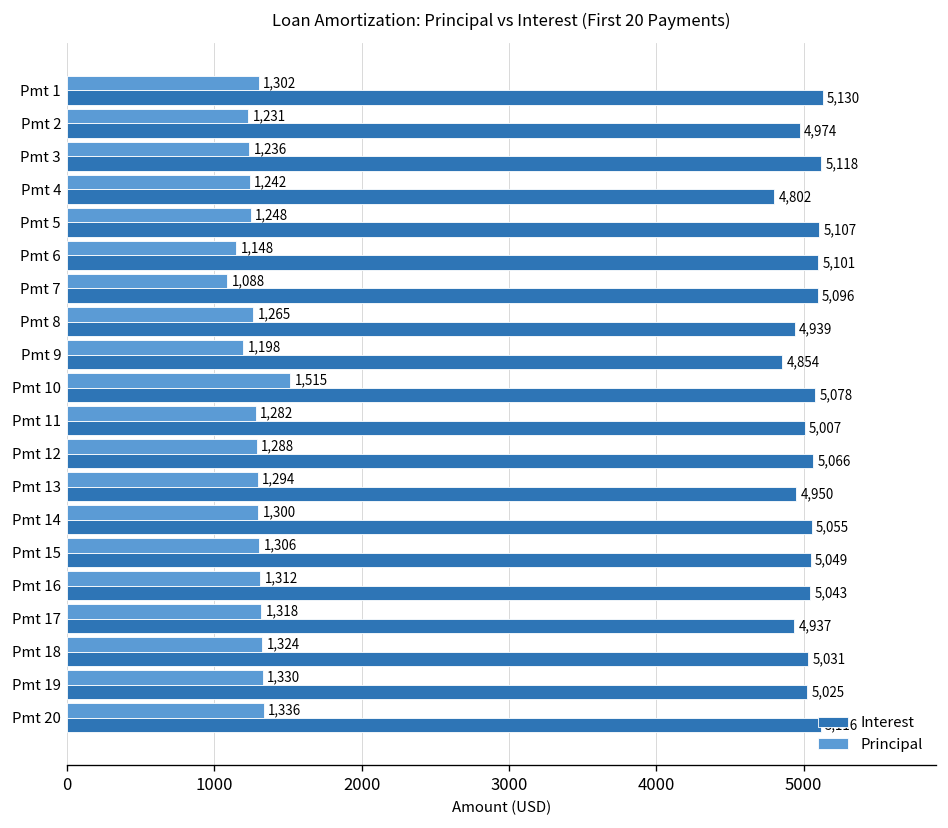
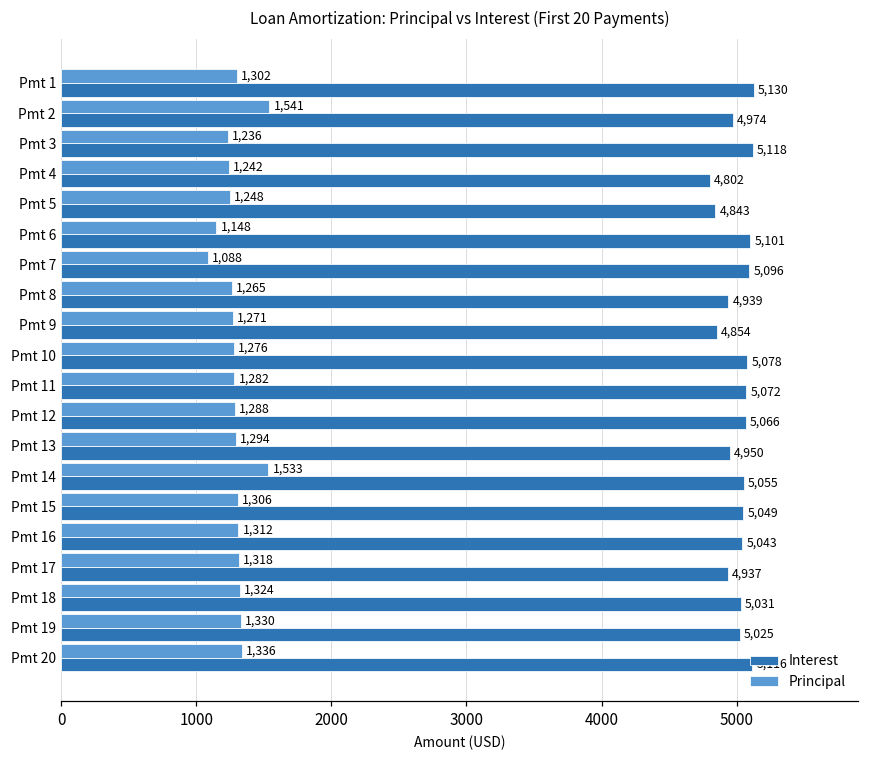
  {
    "Interest": {
      "Pmt 1": "5,130",
      "Pmt 2": "4,974",
      "Pmt 3": "5,118",
      "Pmt 4": "4,802",
-     "Pmt 5": "5,107",
+     "Pmt 5": "4,843",
      "Pmt 6": "5,101",
      "Pmt 7": "5,096",
      "Pmt 8": "4,939",
      "Pmt 9": "4,854",
      "Pmt 10": "5,078",
-     "Pmt 11": "5,007",
+     "Pmt 11": "5,072",
      "Pmt 12": "5,066",
      "Pmt 13": "4,950",
      "Pmt 14": "5,055",
      "Pmt 15": "5,049",
      "Pmt 16": "5,043",
      "Pmt 17": "4,937",
      "Pmt 18": "5,031",
      "Pmt 19": "5,025",
      "Pmt 20": "5,116"
    },
    "Principal": {
      "Pmt 1": "1,302",
-     "Pmt 2": "1,231",
+     "Pmt 2": "1,541",
      "Pmt 3": "1,236",
      "Pmt 4": "1,242",
      "Pmt 5": "1,248",
      "Pmt 6": "1,148",
      "Pmt 7": "1,088",
      "Pmt 8": "1,265",
-     "Pmt 9": "1,198",
-     "Pmt 10": "1,515",
+     "Pmt 9": "1,271",
+     "Pmt 10": "1,276",
      "Pmt 11": "1,282",
      "Pmt 12": "1,288",
      "Pmt 13": "1,294",
-     "Pmt 14": "1,300",
+     "Pmt 14": "1,533",
      "Pmt 15": "1,306",
      "Pmt 16": "1,312",
      "Pmt 17": "1,318",
      "Pmt 18": "1,324",
      "Pmt 19": "1,330",
      "Pmt 20": "1,336"
    }
  }
